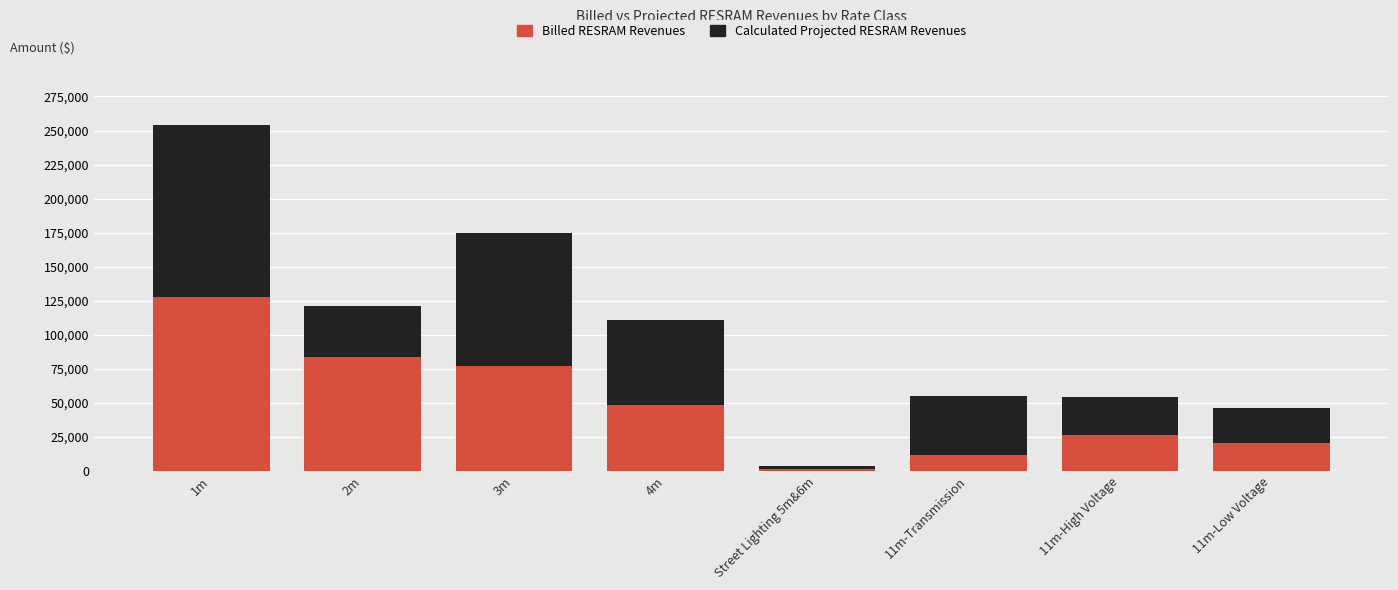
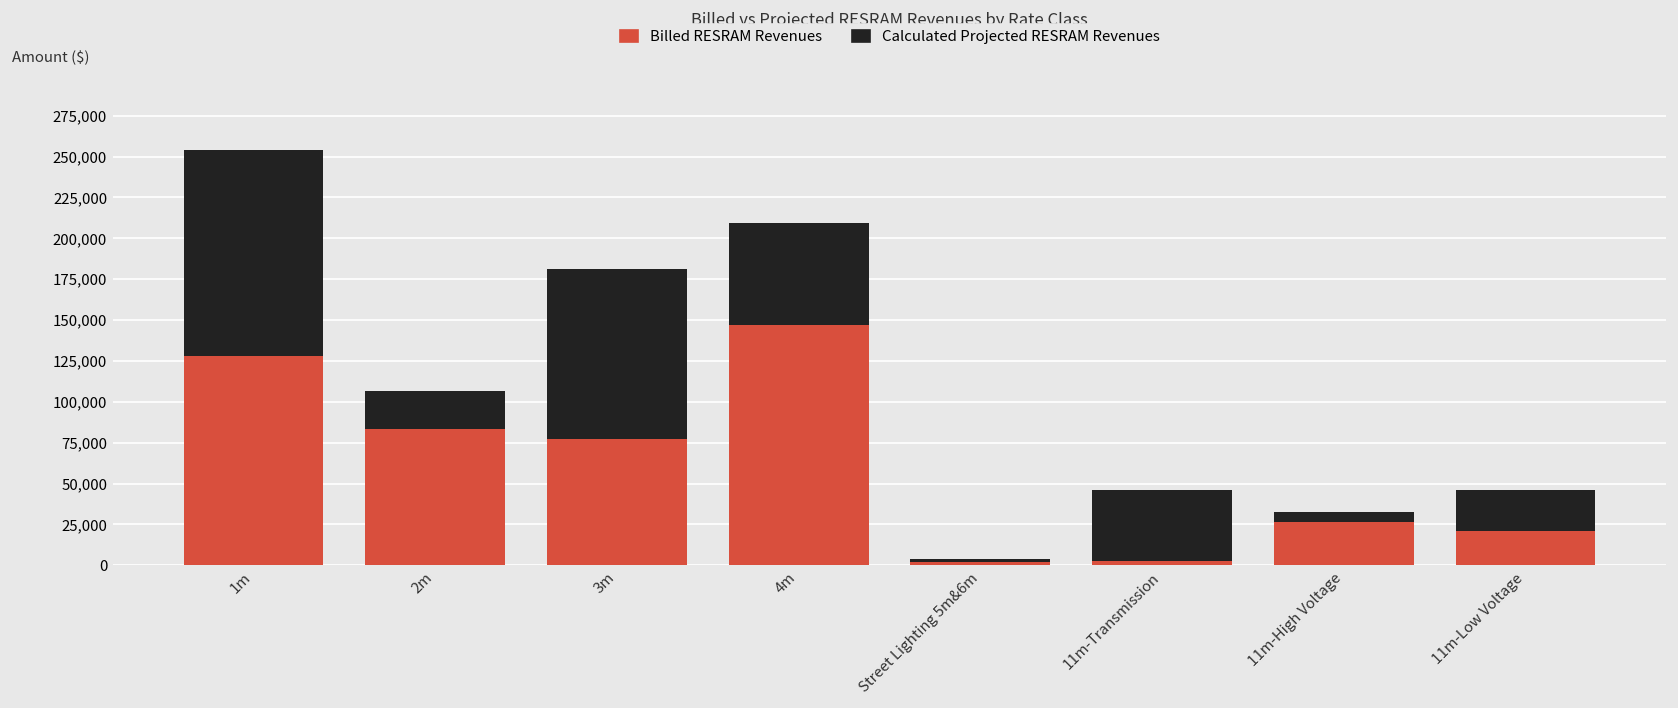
  {
    "Billed RESRAM Revenues": {
      "1m": "128,000",
      "2m": "83,000",
      "3m": "77,000",
-     "4m": "48,000",
-     "11m-Transmission": "12,000",
+     "4m": "147,000",
+     "11m-Transmission": "3,000",
      "11m-High Voltage": "27,000",
      "11m-Low Voltage": "21,000"
    },
    "Calculated Projected RESRAM Revenues": {
      "1m": "126,000",
-     "2m": "38,000",
-     "3m": "98,000",
+     "2m": "23,000",
+     "3m": "104,000",
      "4m": "62,000",
      "11m-Transmission": "43,000",
-     "11m-High Voltage": "28,000",
+     "11m-High Voltage": "6,000",
      "11m-Low Voltage": "26,000"
    }
  }
